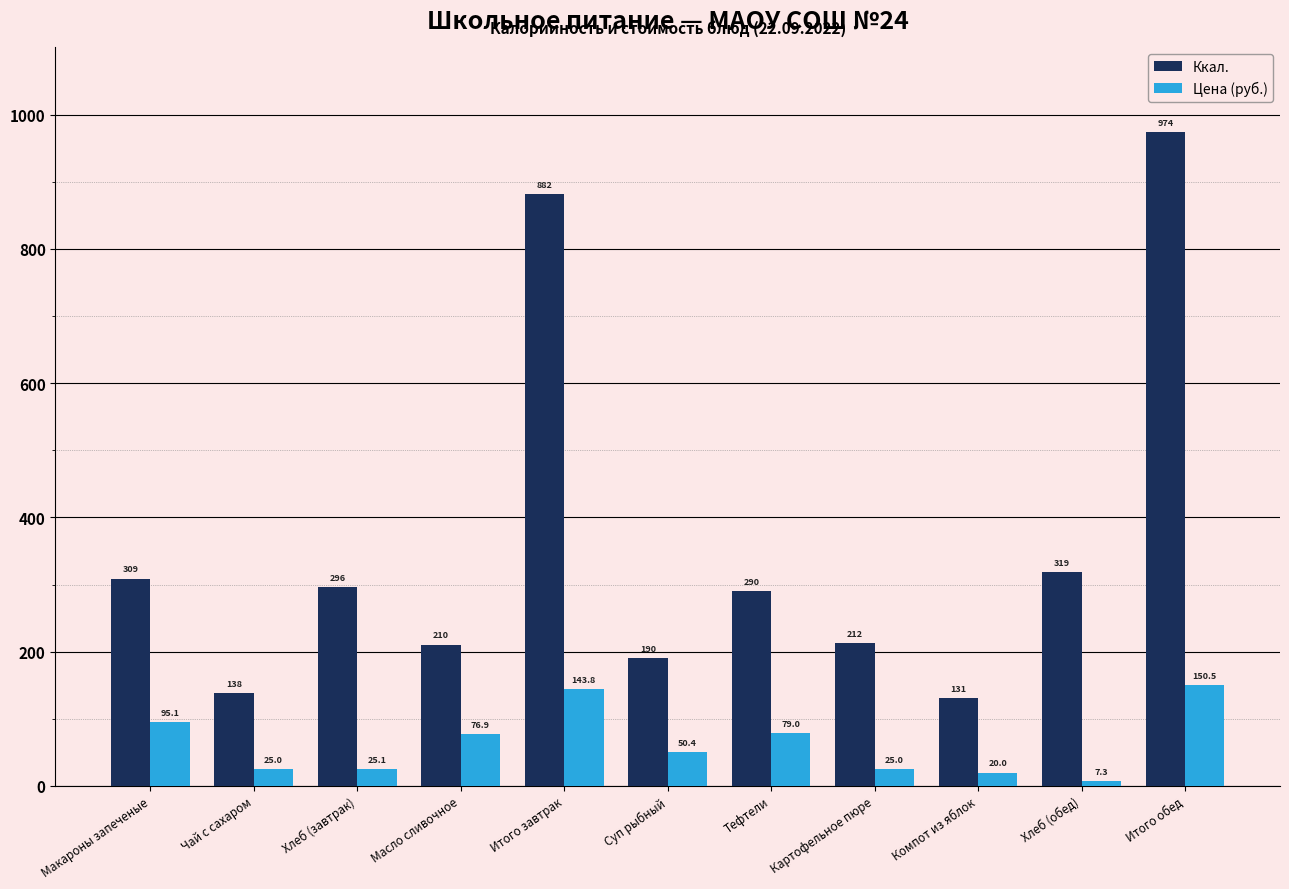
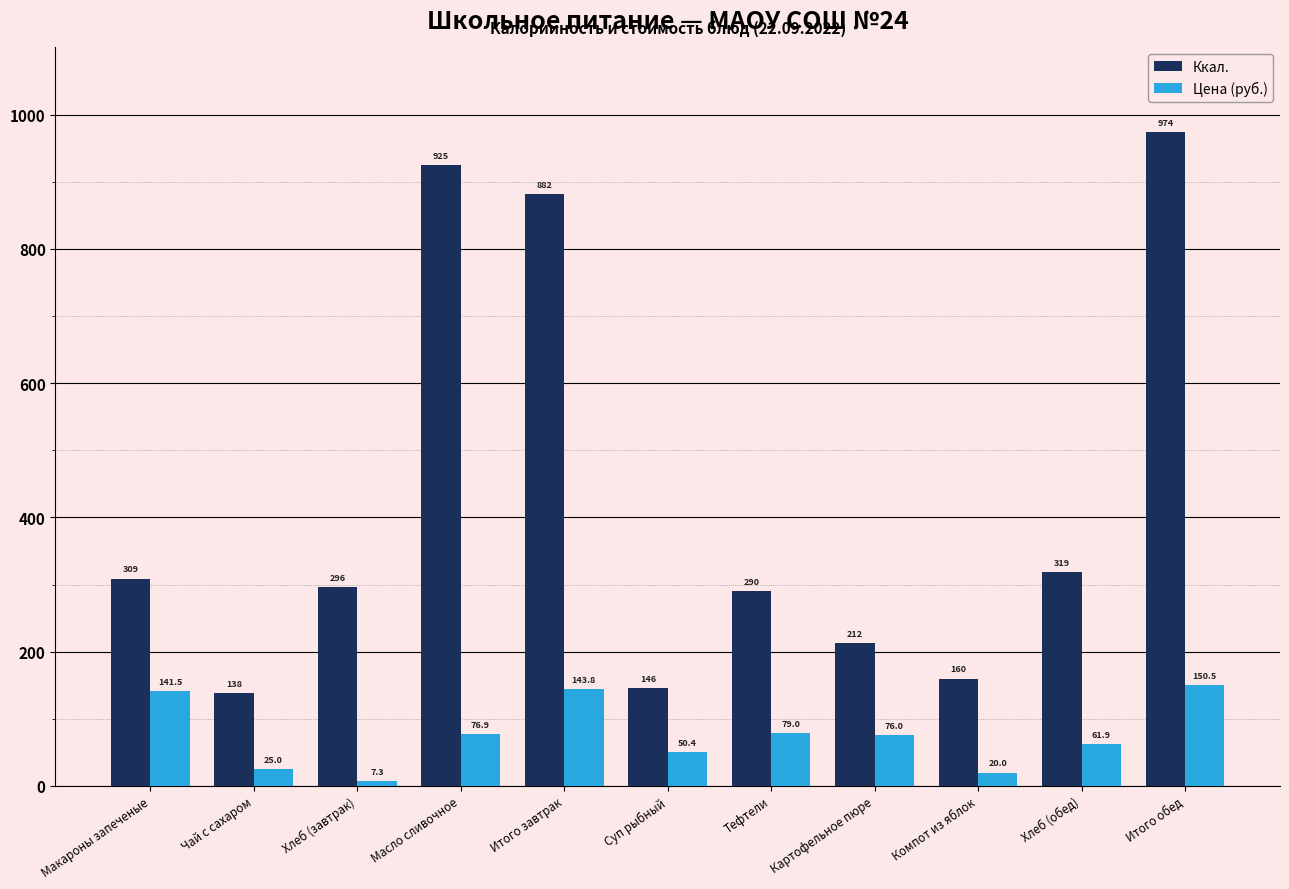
  {
    "Ккал.": {
      "Макароны запеченые": 309,
      "Чай с сахаром": 138,
      "Хлеб (завтрак)": 296,
-     "Масло сливочное": 210,
+     "Масло сливочное": 925,
      "Итого завтрак": 882,
-     "Суп рыбный": 190,
+     "Суп рыбный": 146,
      "Тефтели": 290,
      "Картофельное пюре": 212,
-     "Компот из яблок": 131,
+     "Компот из яблок": 160,
      "Хлеб (обед)": 319,
      "Итого обед": 974
    },
    "Цена (руб.)": {
-     "Макароны запеченые": 95.1,
+     "Макароны запеченые": 141.5,
      "Чай с сахаром": 25.0,
-     "Хлеб (завтрак)": 25.1,
+     "Хлеб (завтрак)": 7.3,
      "Масло сливочное": 76.9,
      "Итого завтрак": 143.8,
      "Суп рыбный": 50.4,
      "Тефтели": 79.0,
-     "Картофельное пюре": 25.0,
+     "Картофельное пюре": 76.0,
      "Компот из яблок": 20.0,
-     "Хлеб (обед)": 7.3,
+     "Хлеб (обед)": 61.9,
      "Итого обед": 150.5
    }
  }
